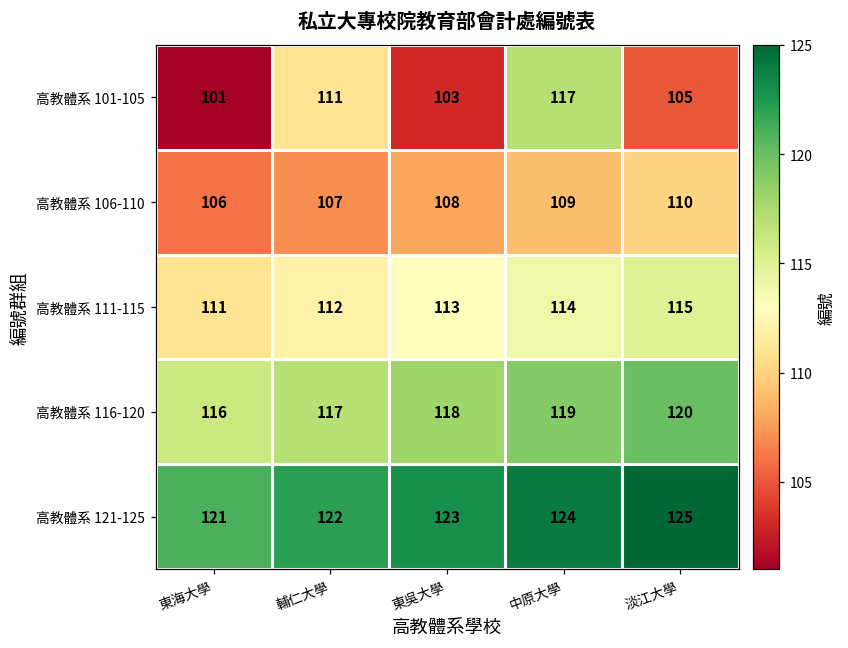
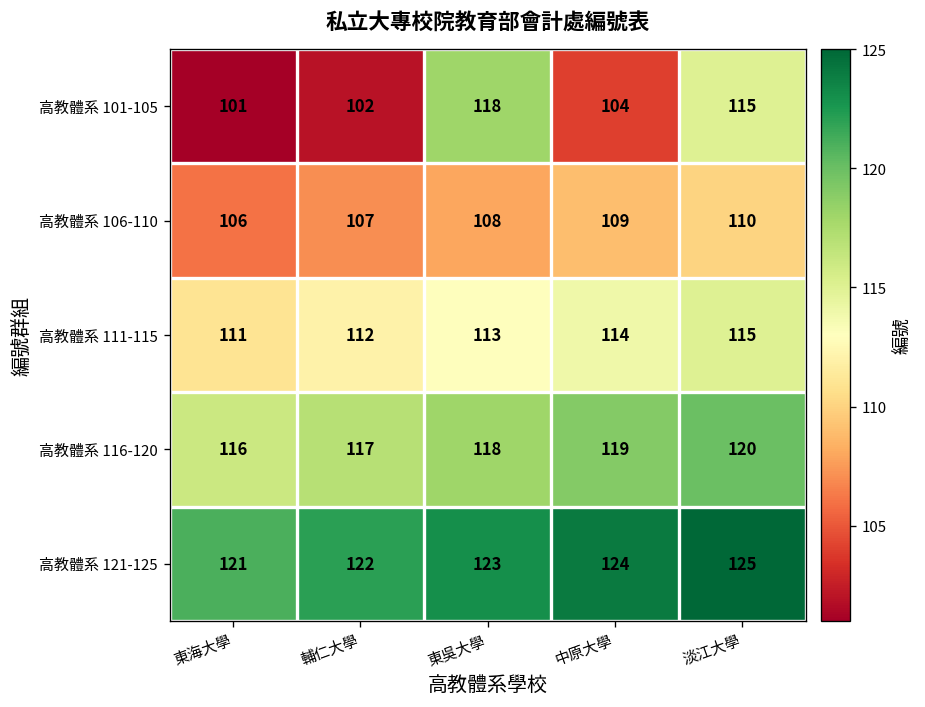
  {
    "高教體系 101-105": {
      "東海大學": 101,
-     "輔仁大學": 111,
-     "東吳大學": 103,
-     "中原大學": 117,
-     "淡江大學": 105
+     "輔仁大學": 102,
+     "東吳大學": 118,
+     "中原大學": 104,
+     "淡江大學": 115
    },
    "高教體系 106-110": {
      "東海大學": 106,
      "輔仁大學": 107,
      "東吳大學": 108,
      "中原大學": 109,
      "淡江大學": 110
    },
    "高教體系 111-115": {
      "東海大學": 111,
      "輔仁大學": 112,
      "東吳大學": 113,
      "中原大學": 114,
      "淡江大學": 115
    },
    "高教體系 116-120": {
      "東海大學": 116,
      "輔仁大學": 117,
      "東吳大學": 118,
      "中原大學": 119,
      "淡江大學": 120
    },
    "高教體系 121-125": {
      "東海大學": 121,
      "輔仁大學": 122,
      "東吳大學": 123,
      "中原大學": 124,
      "淡江大學": 125
    }
  }
